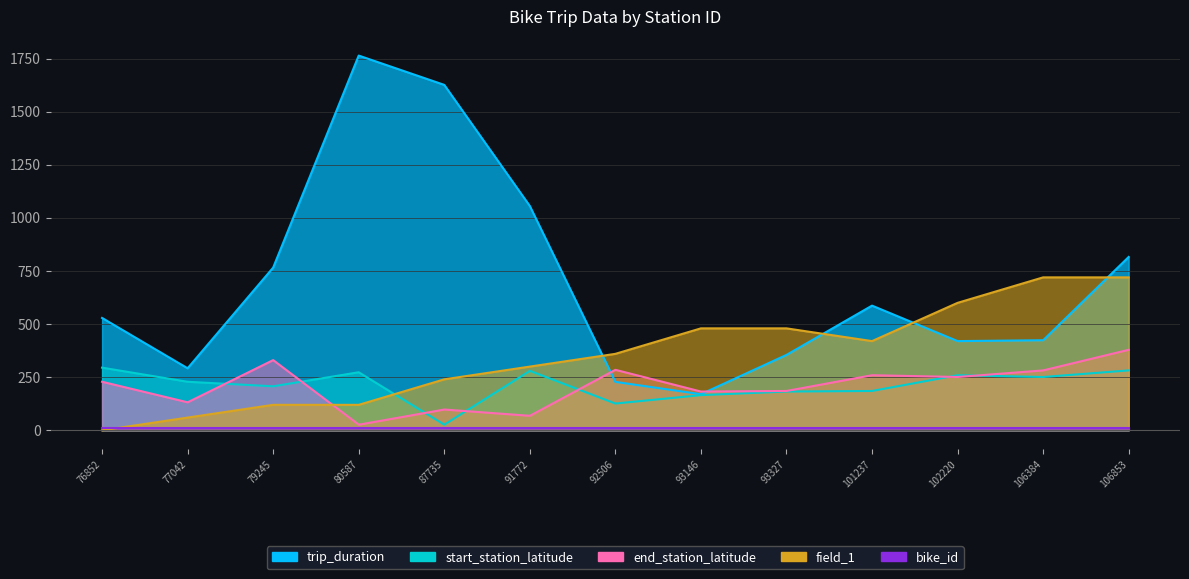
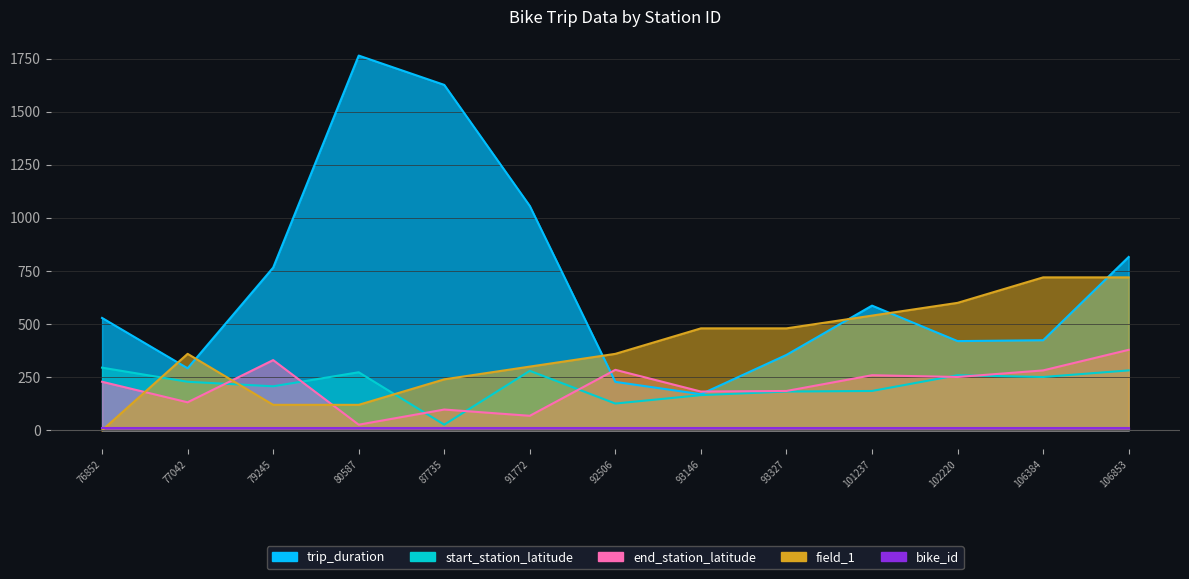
  {
    "end_station_latitude": {
      "76852": 230,
      "77042": 130,
      "79245": 330,
      "80587": 30,
      "87735": 100,
      "91772": 70,
      "92506": 280,
      "93146": 180,
      "101237": 260,
      "106384": 280,
      "106853": 380
    },
    "field_1": {
-     "77042": 60,
+     "77042": 360,
      "79245": 120,
      "80587": 120,
      "87735": 240,
      "91772": 300,
      "92506": 360,
      "93146": 480,
      "93327": 480,
-     "101237": 420,
+     "101237": 540,
      "102220": 600,
      "106384": 720,
      "106853": 720
    },
    "bike_id": {
      "77042": 10,
      "79245": 10,
      "80587": 10,
      "87735": 10,
      "91772": 10,
      "92506": 10,
      "93146": 10,
      "93327": 10,
      "101237": 10,
      "102220": 10,
      "106384": 10,
      "106853": 10
    }
  }
